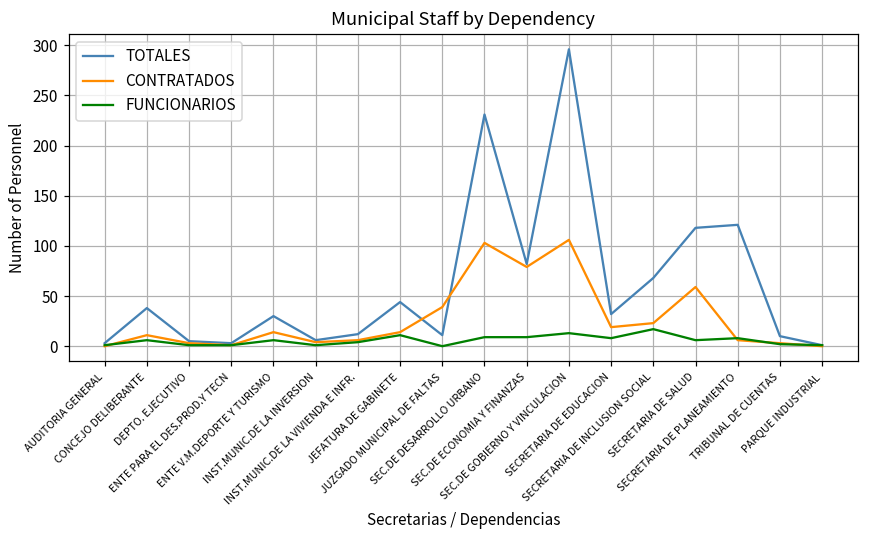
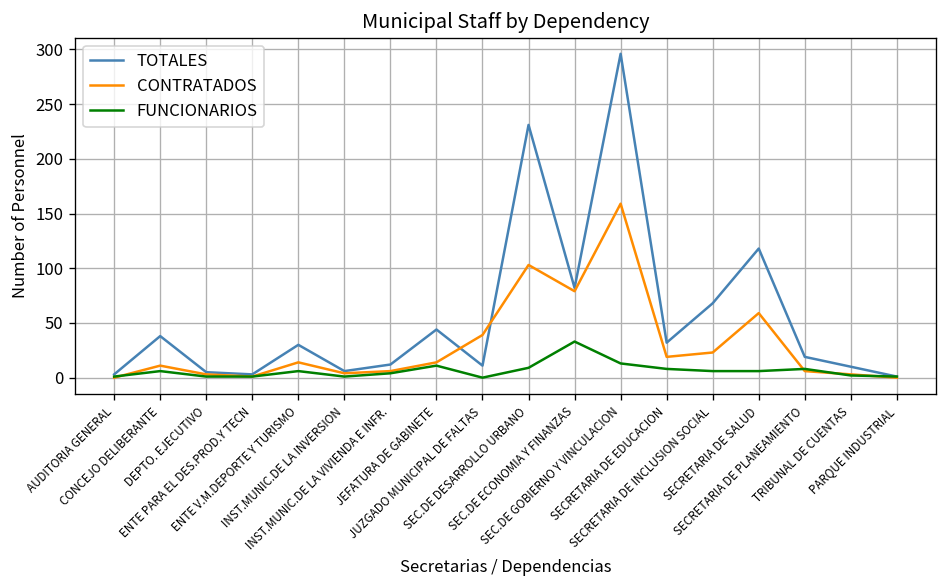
  {
    "TOTALES": {
      "CONCEJO DELIBERANTE": 40,
      "ENTE V.M.DEPORTE Y TURISMO": 30,
      "INST.MUNIC.DE LA VIVIENDA E INFR.": 10,
      "JEFATURA DE GABINETE": 40,
      "JUZGADO MUNICIPAL DE FALTAS": 10,
      "SEC.DE DESARROLLO URBANO": 230,
      "SEC.DE ECONOMIA Y FINANZAS": 80,
      "SEC.DE GOBIERNO Y VINCULACION": 300,
      "SECRETARIA DE EDUCACION": 30,
      "SECRETARIA DE INCLUSION SOCIAL": 70,
      "SECRETARIA DE SALUD": 120,
-     "SECRETARIA DE PLANEAMIENTO": 120,
+     "SECRETARIA DE PLANEAMIENTO": 20,
      "TRIBUNAL DE CUENTAS": 10
    },
    "CONTRATADOS": {
      "CONCEJO DELIBERANTE": 10,
      "ENTE V.M.DEPORTE Y TURISMO": 10,
      "JEFATURA DE GABINETE": 10,
      "JUZGADO MUNICIPAL DE FALTAS": 40,
      "SEC.DE DESARROLLO URBANO": 100,
      "SEC.DE ECONOMIA Y FINANZAS": 80,
-     "SEC.DE GOBIERNO Y VINCULACION": 110,
+     "SEC.DE GOBIERNO Y VINCULACION": 160,
      "SECRETARIA DE EDUCACION": 20,
      "SECRETARIA DE INCLUSION SOCIAL": 20,
      "SECRETARIA DE SALUD": 60
    },
    "FUNCIONARIOS": {
      "CONCEJO DELIBERANTE": 10,
      "ENTE V.M.DEPORTE Y TURISMO": 10,
      "INST.MUNIC.DE LA INVERSION": 0,
      "JEFATURA DE GABINETE": 10,
      "JUZGADO MUNICIPAL DE FALTAS": 0,
      "SEC.DE DESARROLLO URBANO": 10,
-     "SEC.DE ECONOMIA Y FINANZAS": 10,
+     "SEC.DE ECONOMIA Y FINANZAS": 30,
      "SEC.DE GOBIERNO Y VINCULACION": 10,
      "SECRETARIA DE EDUCACION": 10,
-     "SECRETARIA DE INCLUSION SOCIAL": 20,
+     "SECRETARIA DE INCLUSION SOCIAL": 10,
      "SECRETARIA DE SALUD": 10
    }
  }
